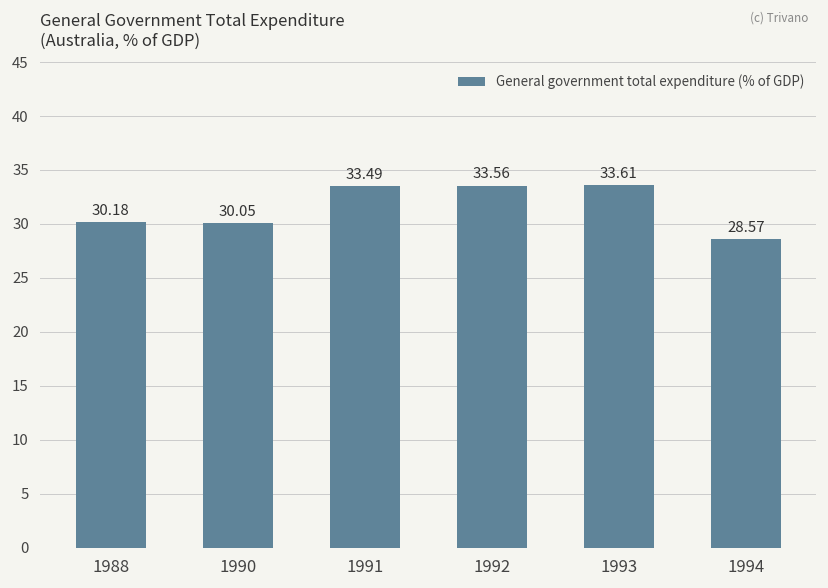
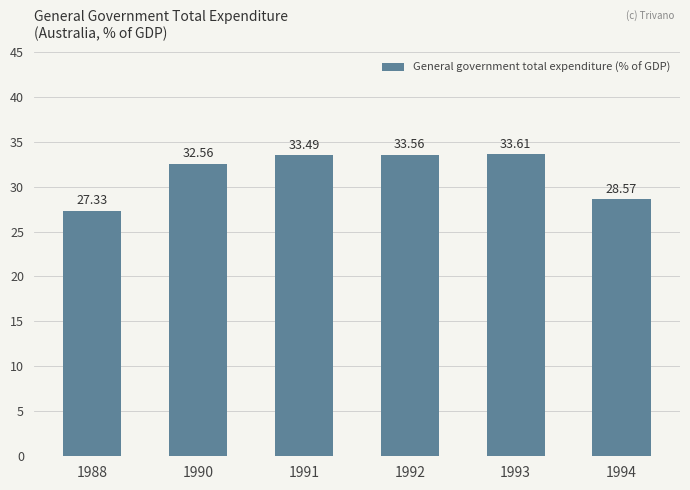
  {
-   "1988": 30.18,
-   "1990": 30.05,
+   "1988": 27.33,
+   "1990": 32.56,
    "1991": 33.49,
    "1992": 33.56,
    "1993": 33.61,
    "1994": 28.57
  }
